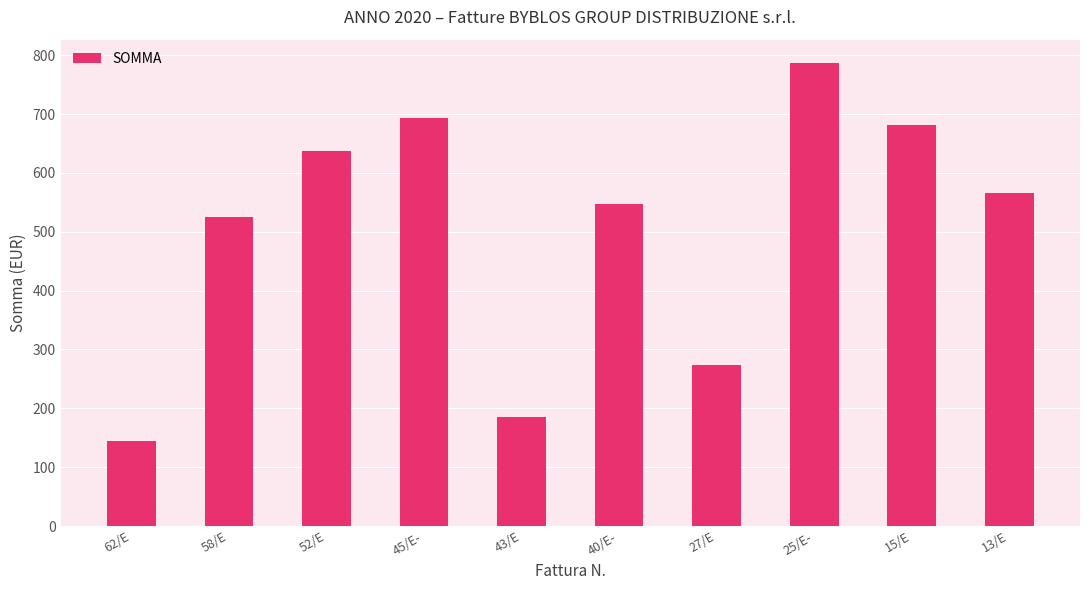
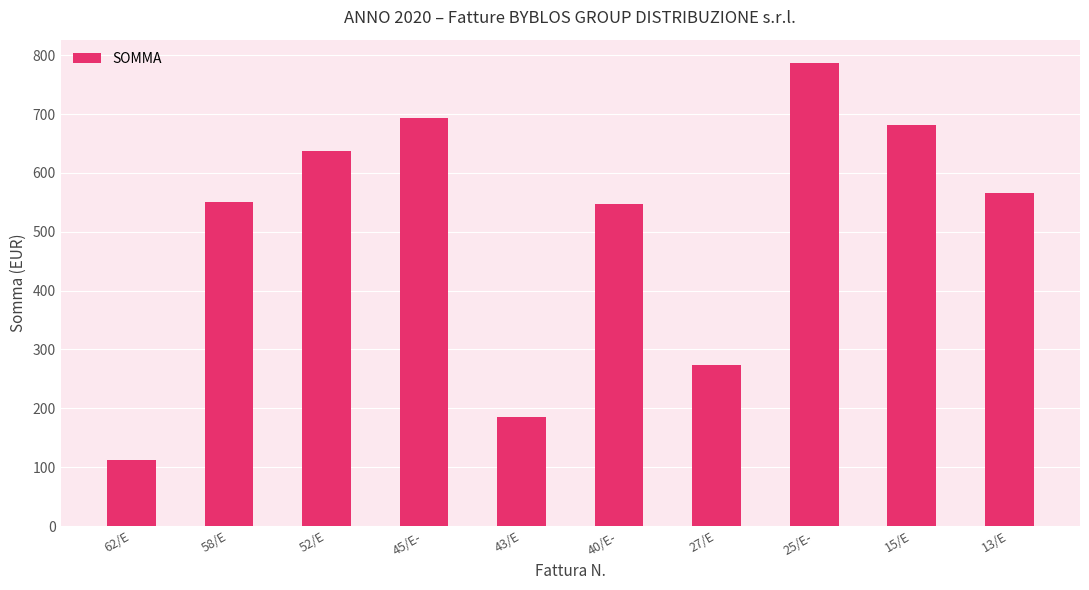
  {
-   "62/E": 140,
-   "58/E": 530,
+   "62/E": 110,
+   "58/E": 550,
    "52/E": 640,
    "45/E-": 690,
    "43/E": 190,
    "40/E-": 550,
    "27/E": 270,
    "25/E-": 790,
    "15/E": 680,
    "13/E": 570
  }
